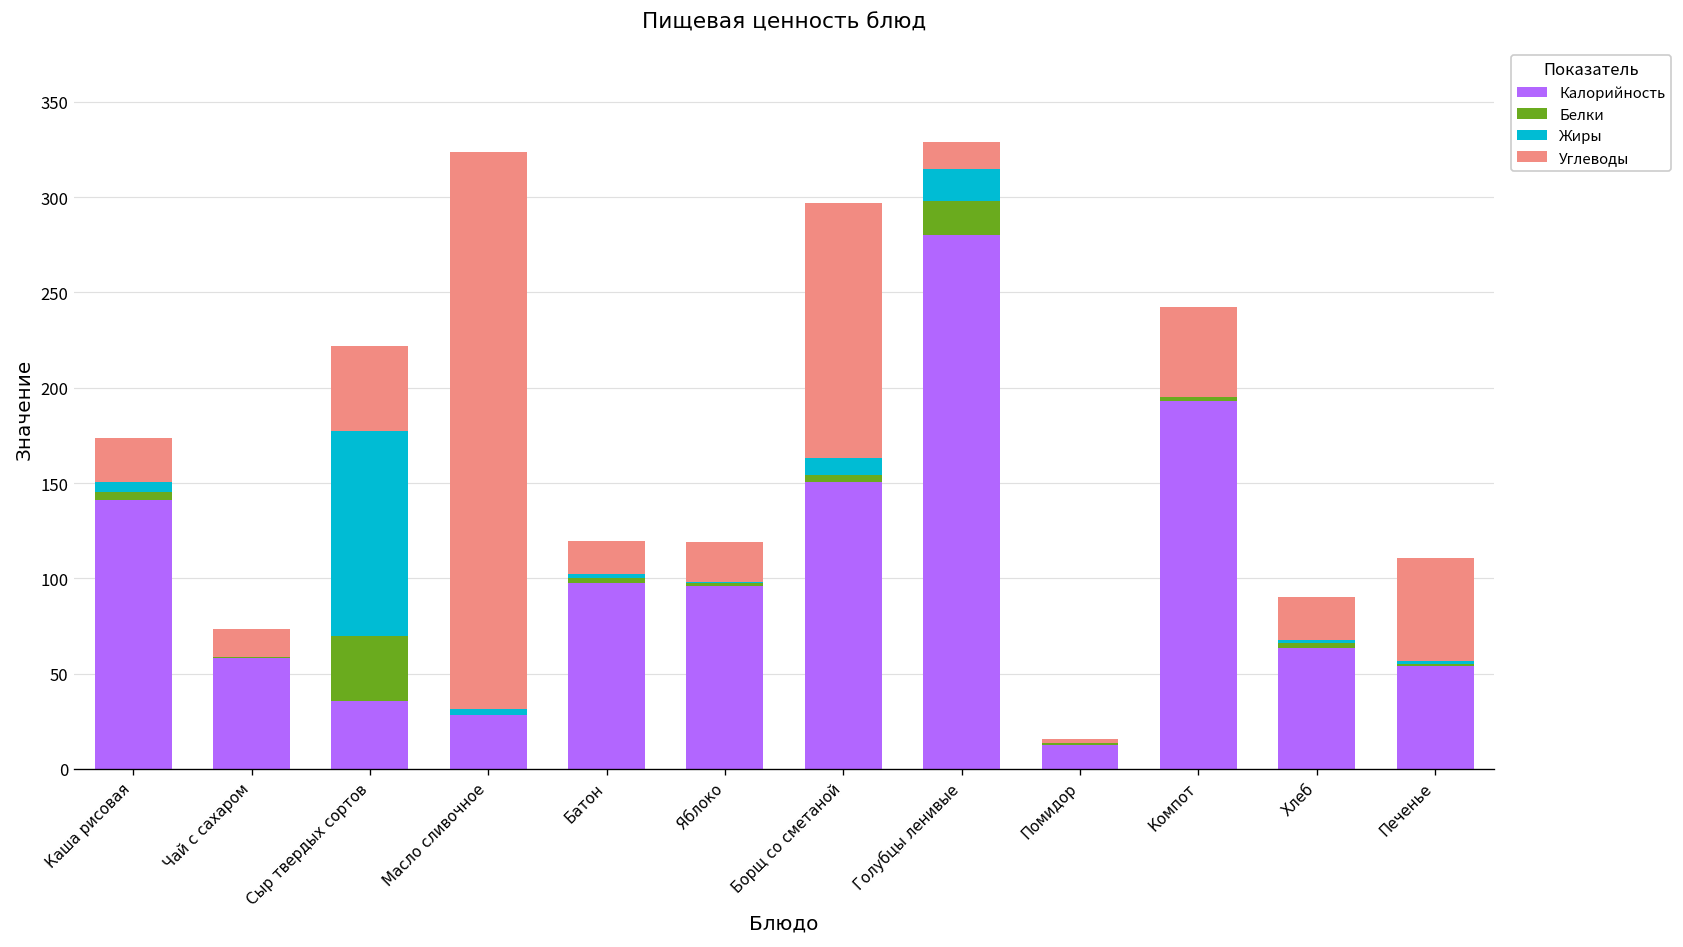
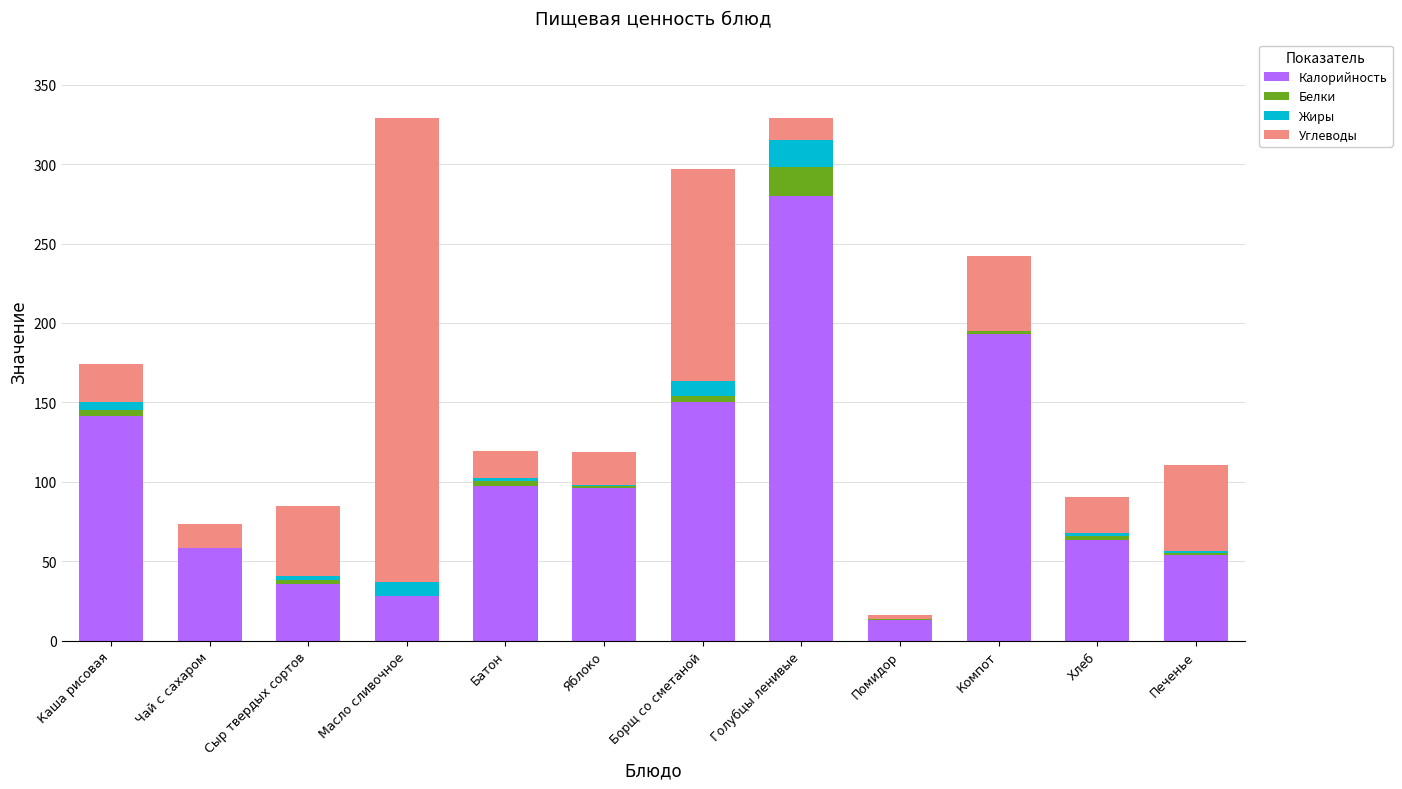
  {
    "Калорийность": {
      "Каша рисовая": 141,
      "Чай с сахаром": 58,
      "Сыр твердых сортов": 36,
      "Масло сливочное": 28,
      "Батон": 98,
      "Яблоко": 96,
      "Борщ со сметаной": 150,
      "Голубцы ленивые": 280,
      "Помидор": 13,
      "Компот": 193,
      "Хлеб": 64,
      "Печенье": 54
    },
    "Белки": {
      "Каша рисовая": 4,
-     "Сыр твердых сортов": 34,
+     "Сыр твердых сортов": 3,
      "Батон": 3,
      "Борщ со сметаной": 4,
      "Голубцы ленивые": 18,
      "Компот": 2,
      "Хлеб": 2
    },
    "Жиры": {
      "Каша рисовая": 5,
-     "Сыр твердых сортов": 108,
-     "Масло сливочное": 3,
+     "Сыр твердых сортов": 3,
+     "Масло сливочное": 9,
      "Батон": 2,
      "Борщ со сметаной": 9,
      "Голубцы ленивые": 17,
      "Хлеб": 2
    },
    "Углеводы": {
      "Каша рисовая": 24,
      "Чай с сахаром": 15,
      "Сыр твердых сортов": 44,
      "Масло сливочное": 292,
      "Батон": 17,
      "Яблоко": 21,
      "Борщ со сметаной": 134,
      "Голубцы ленивые": 14,
      "Помидор": 2,
      "Компот": 47,
      "Хлеб": 23,
      "Печенье": 54
    }
  }
